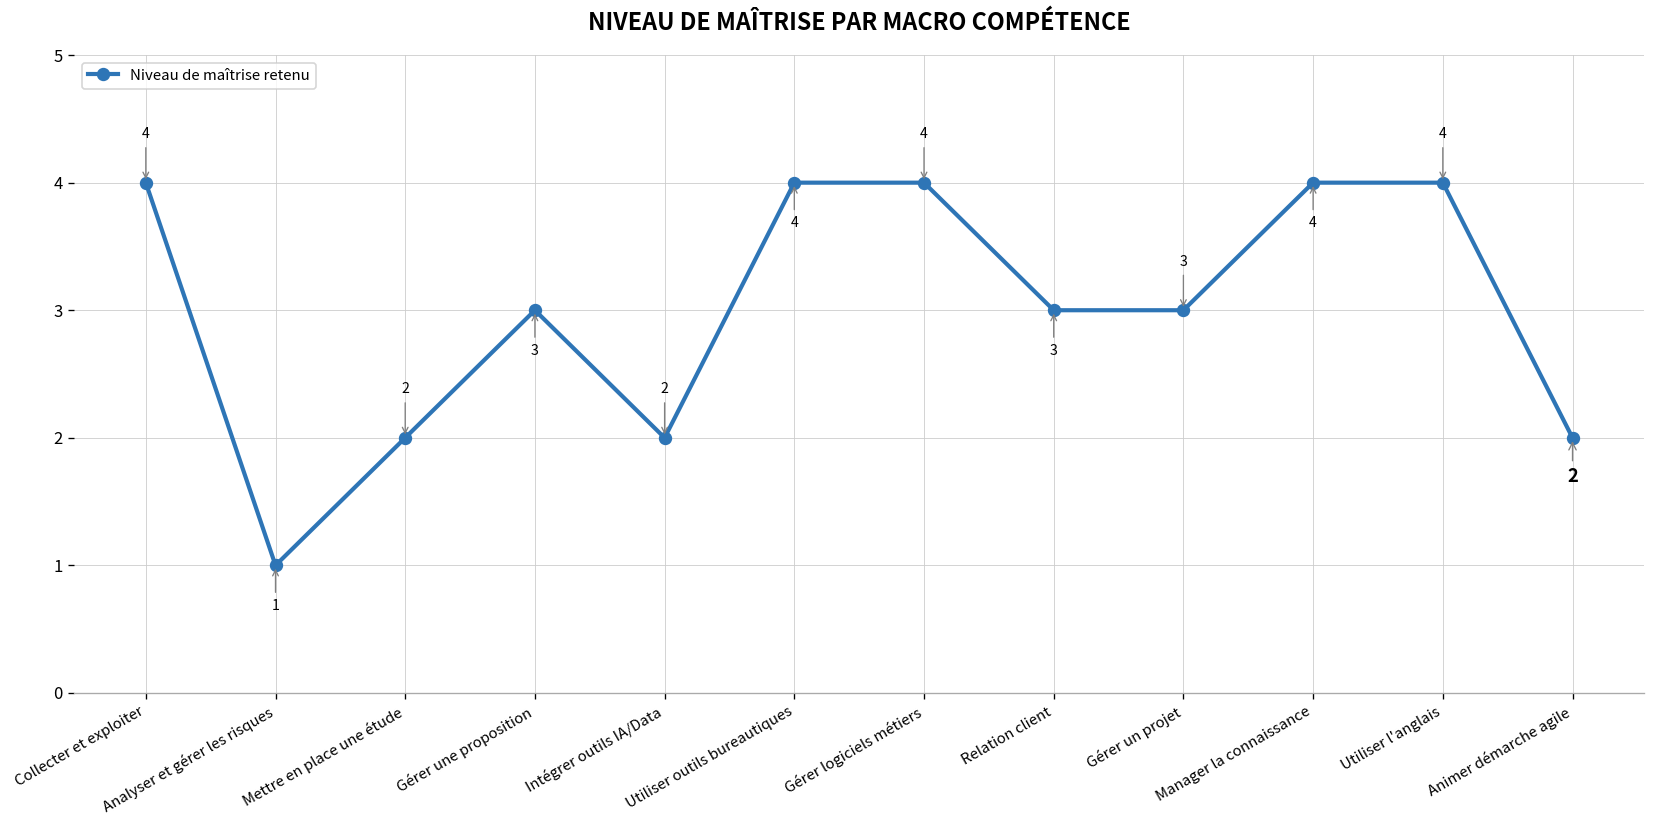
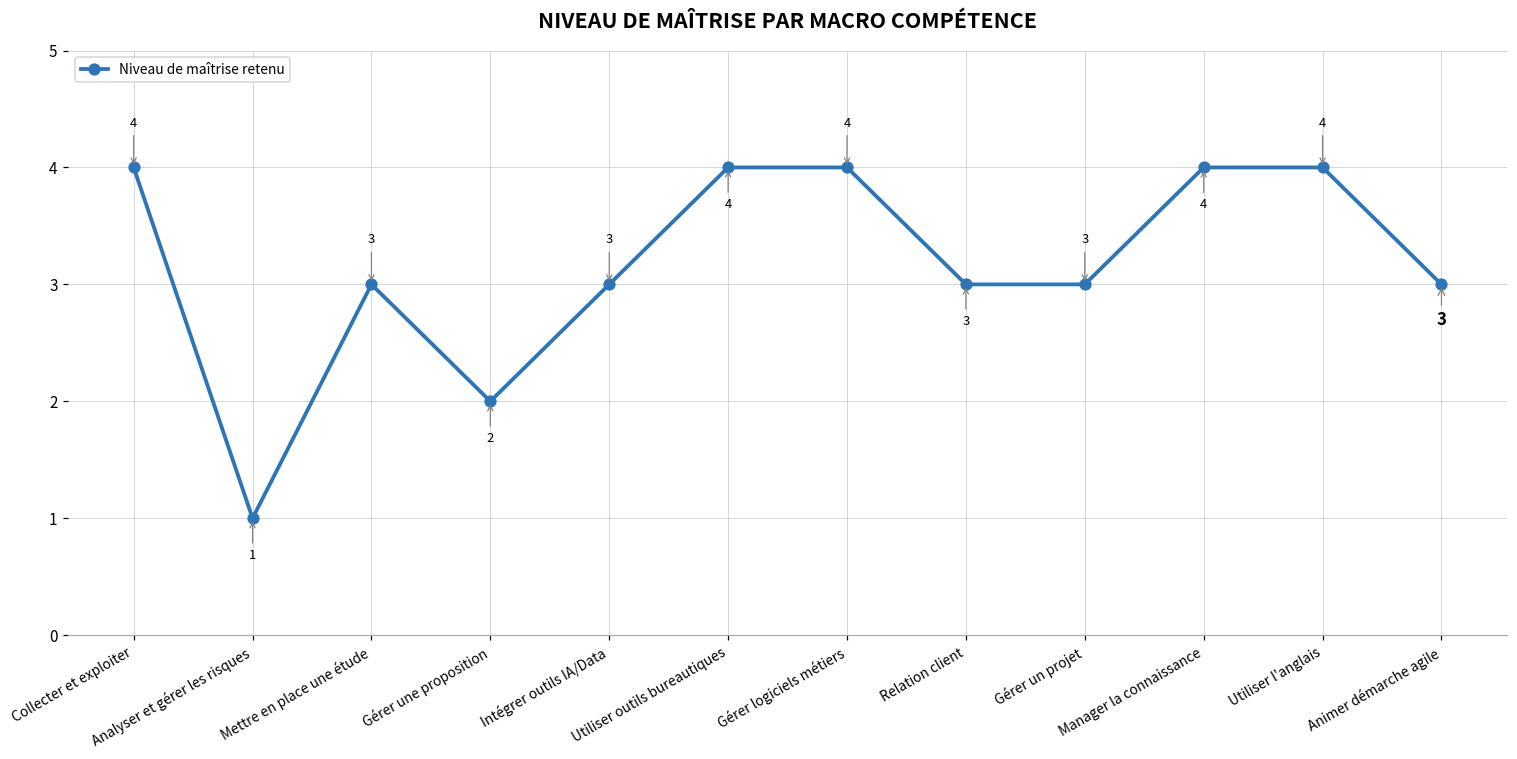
  {
    "Collecter et exploiter": 4,
    "Analyser et gérer les risques": 1,
-   "Mettre en place une étude": 2,
-   "Gérer une proposition": 3,
-   "Intégrer outils IA/Data": 2,
+   "Mettre en place une étude": 3,
+   "Gérer une proposition": 2,
+   "Intégrer outils IA/Data": 3,
    "Utiliser outils bureautiques": 4,
    "Gérer logiciels métiers": 4,
    "Relation client": 3,
    "Gérer un projet": 3,
    "Manager la connaissance": 4,
    "Utiliser l'anglais": 4,
-   "Animer démarche agile": 2
+   "Animer démarche agile": 3
  }
